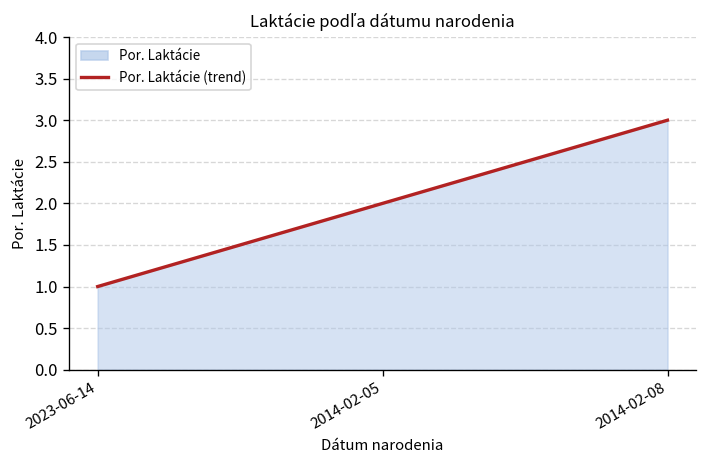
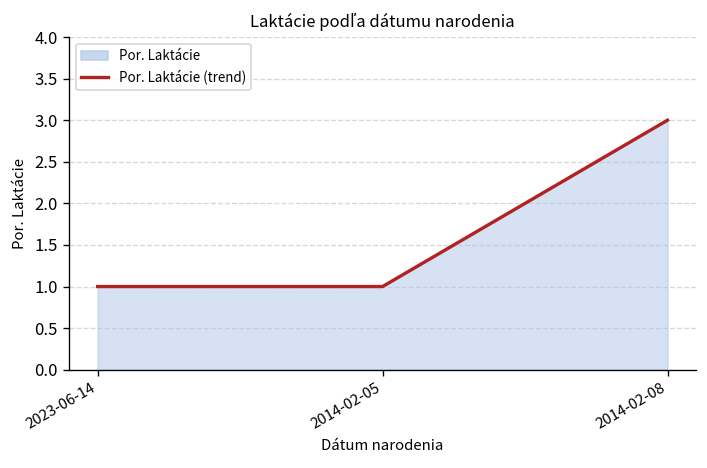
  {
    "2023-06-14": 1,
-   "2014-02-05": 2,
+   "2014-02-05": 1,
    "2014-02-08": 3
  }
